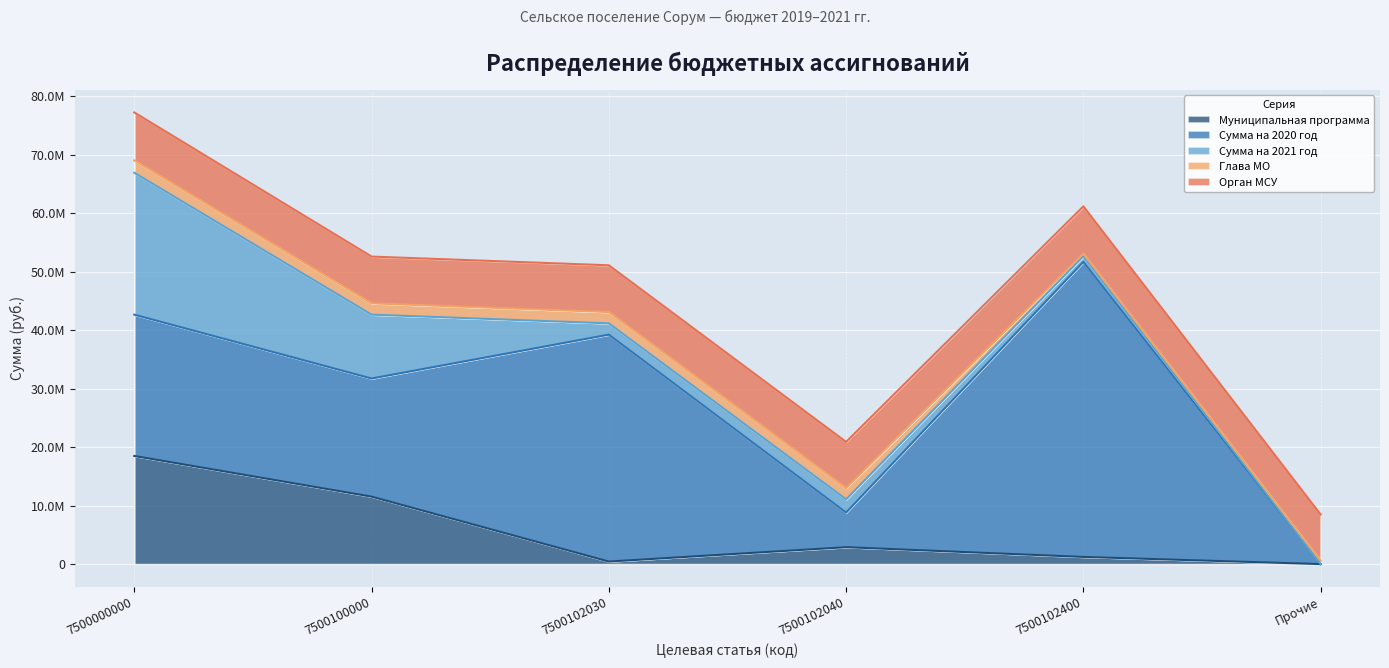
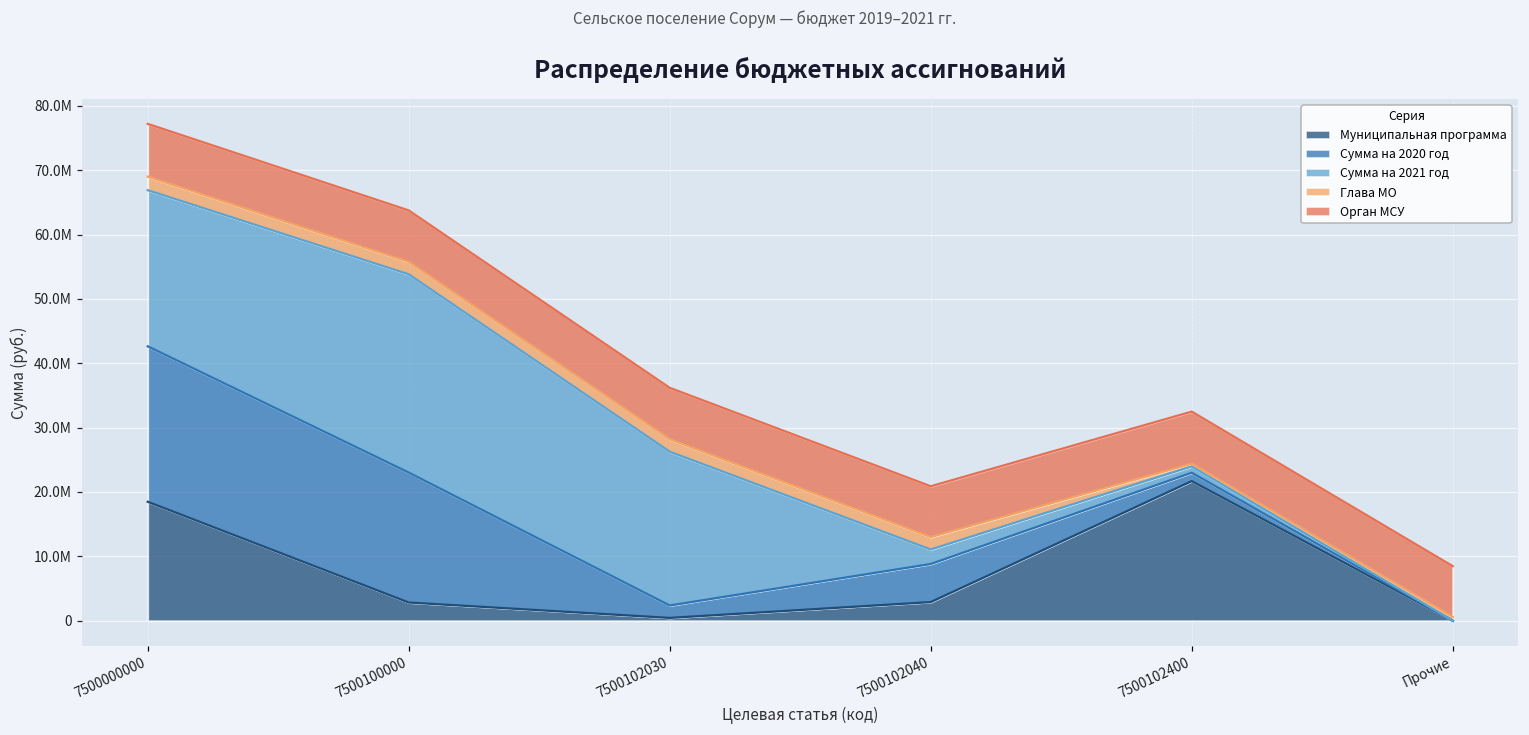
  {
    "Муниципальная программа": {
      "7500000000": 18000000,
-     "7500100000": 12000000,
+     "7500100000": 3000000,
      "7500102030": 0,
      "7500102040": 3000000,
-     "7500102400": 1000000
+     "7500102400": 22000000
    },
    "Сумма на 2020 год": {
      "7500000000": 24000000,
      "7500100000": 20000000,
-     "7500102030": 39000000,
+     "7500102030": 2000000,
      "7500102040": 6000000,
-     "7500102400": 50000000
+     "7500102400": 1000000
    },
    "Сумма на 2021 год": {
      "7500000000": 24000000,
-     "7500100000": 11000000,
-     "7500102030": 2000000,
+     "7500100000": 31000000,
+     "7500102030": 24000000,
      "7500102040": 2000000
    }
  }
